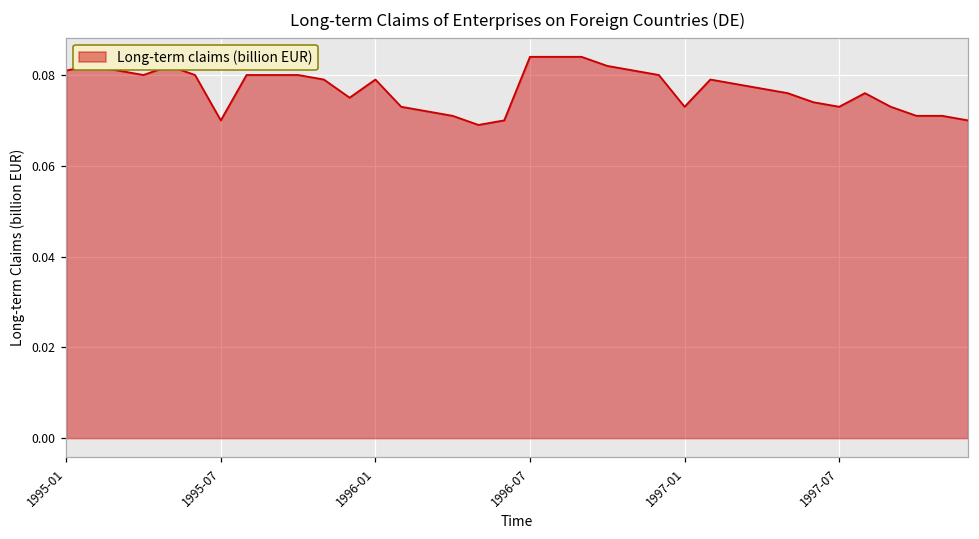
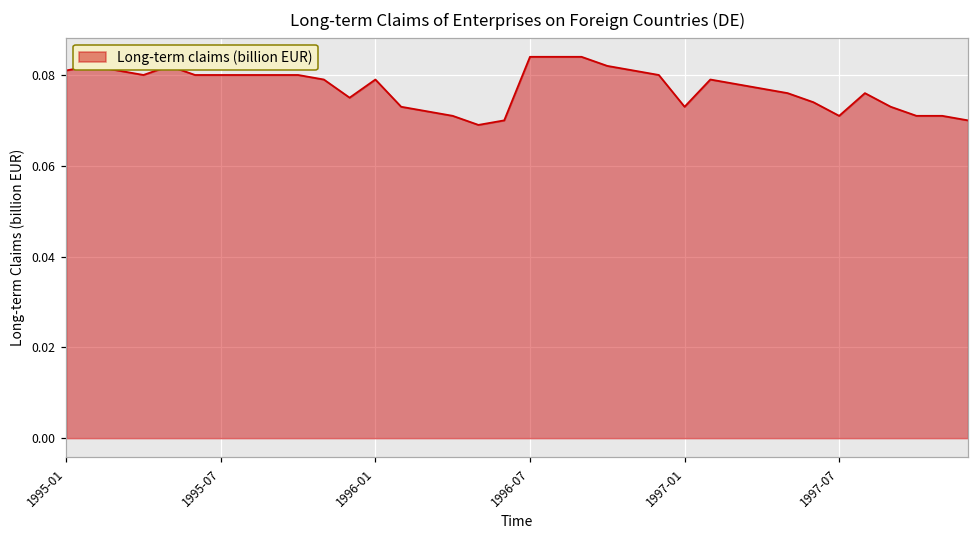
  {
    "1995-01": 0.081,
-   "1995-07": 0.07,
+   "1995-07": 0.08,
    "1996-01": 0.079,
    "1996-07": 0.084,
    "1997-01": 0.073,
-   "1997-07": 0.073
+   "1997-07": 0.071
  }
